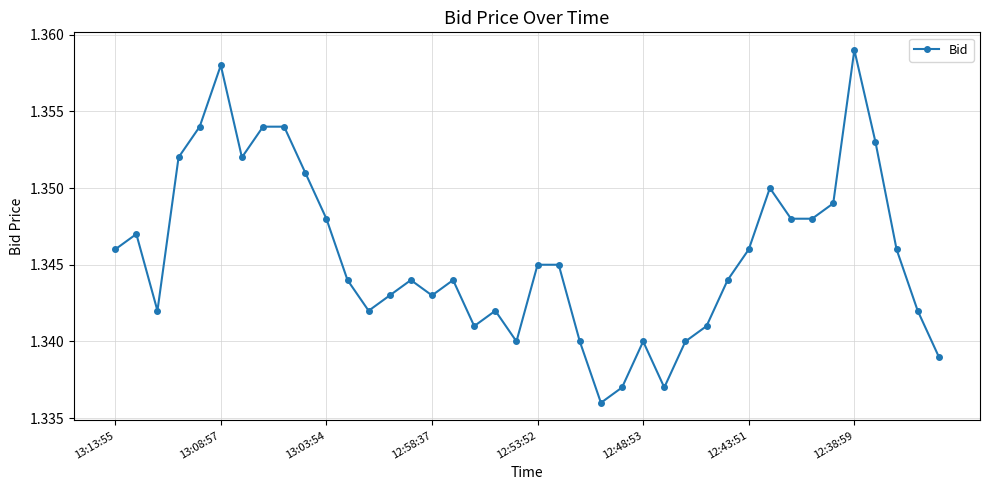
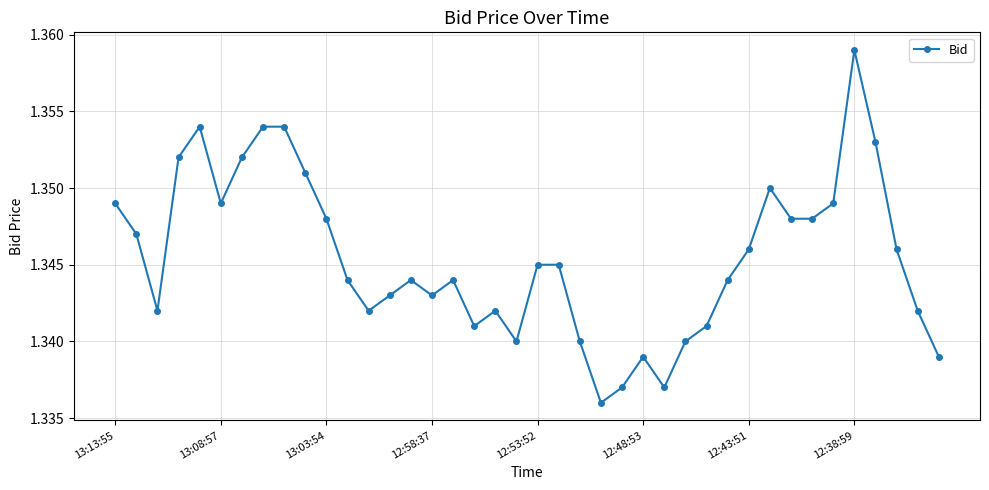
  {
-   "13:13:55": 1.346,
-   "13:08:57": 1.358,
+   "13:13:55": 1.349,
+   "13:08:57": 1.349,
    "13:03:54": 1.348,
    "12:58:37": 1.343,
    "12:53:52": 1.345,
-   "12:48:53": 1.340,
+   "12:48:53": 1.339,
    "12:43:51": 1.346,
    "12:38:59": 1.359
  }
